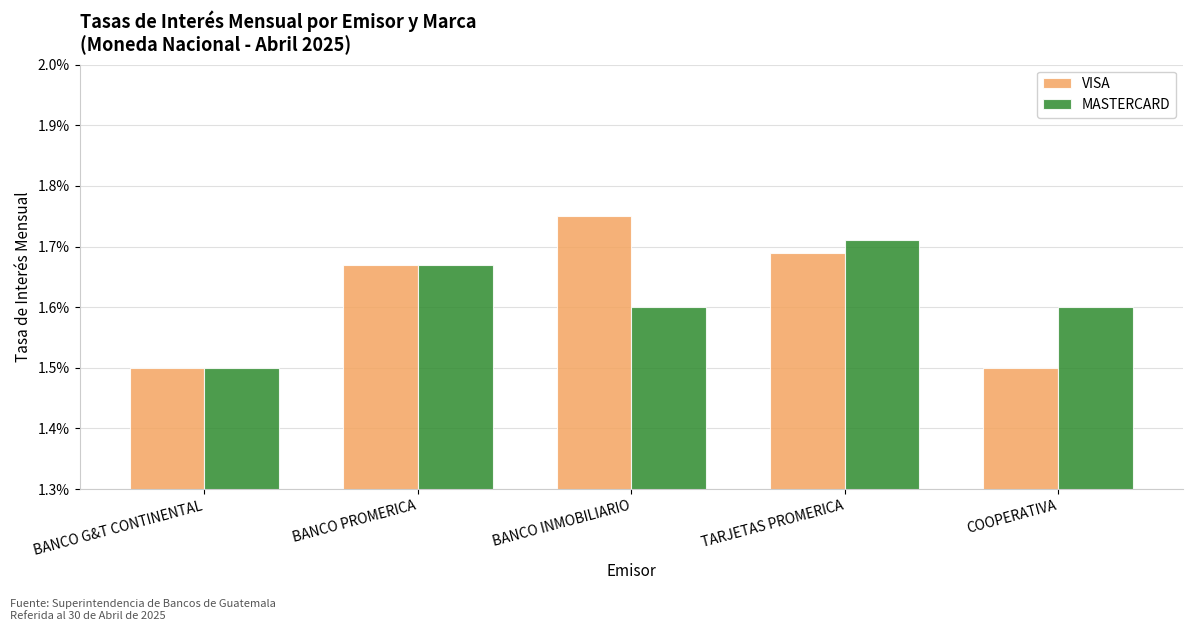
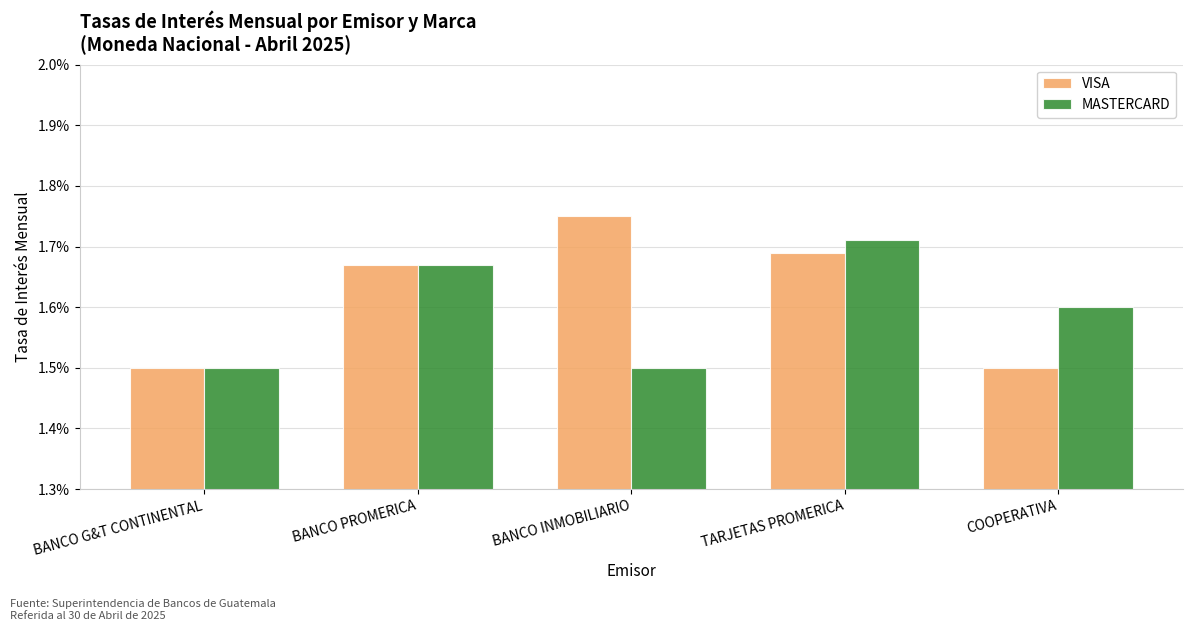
  {
    "VISA": {
      "BANCO G&T CONTINENTAL": "1.50%",
      "BANCO PROMERICA": "1.67%",
      "BANCO INMOBILIARIO": "1.75%",
      "TARJETAS PROMERICA": "1.69%",
      "COOPERATIVA": "1.50%"
    },
    "MASTERCARD": {
      "BANCO G&T CONTINENTAL": "1.50%",
      "BANCO PROMERICA": "1.67%",
-     "BANCO INMOBILIARIO": "1.60%",
+     "BANCO INMOBILIARIO": "1.50%",
      "TARJETAS PROMERICA": "1.71%",
      "COOPERATIVA": "1.60%"
    }
  }
